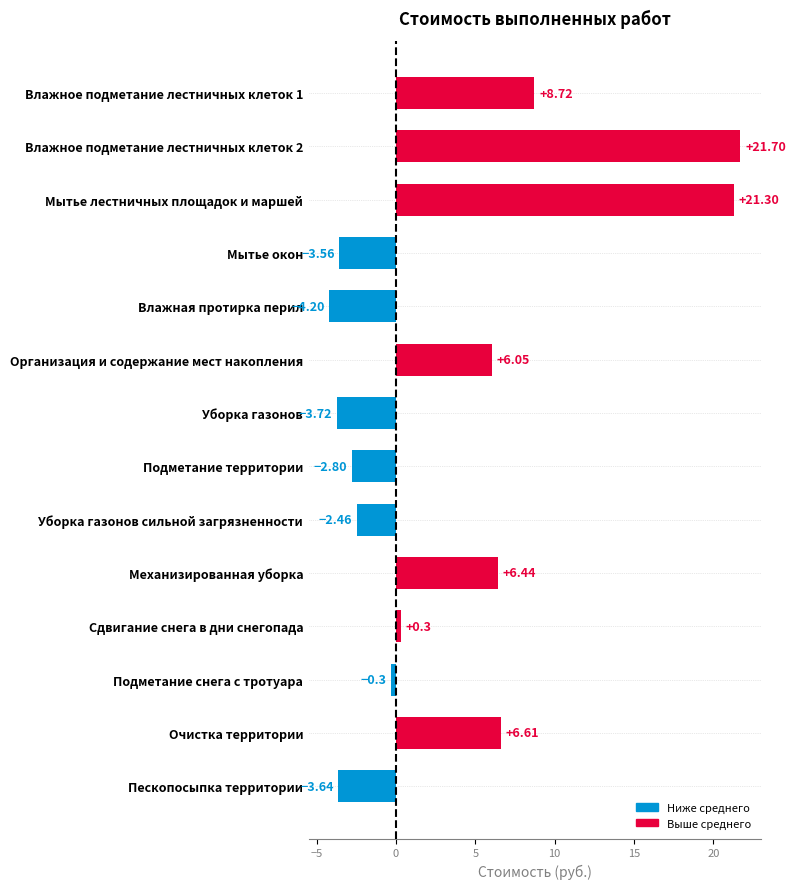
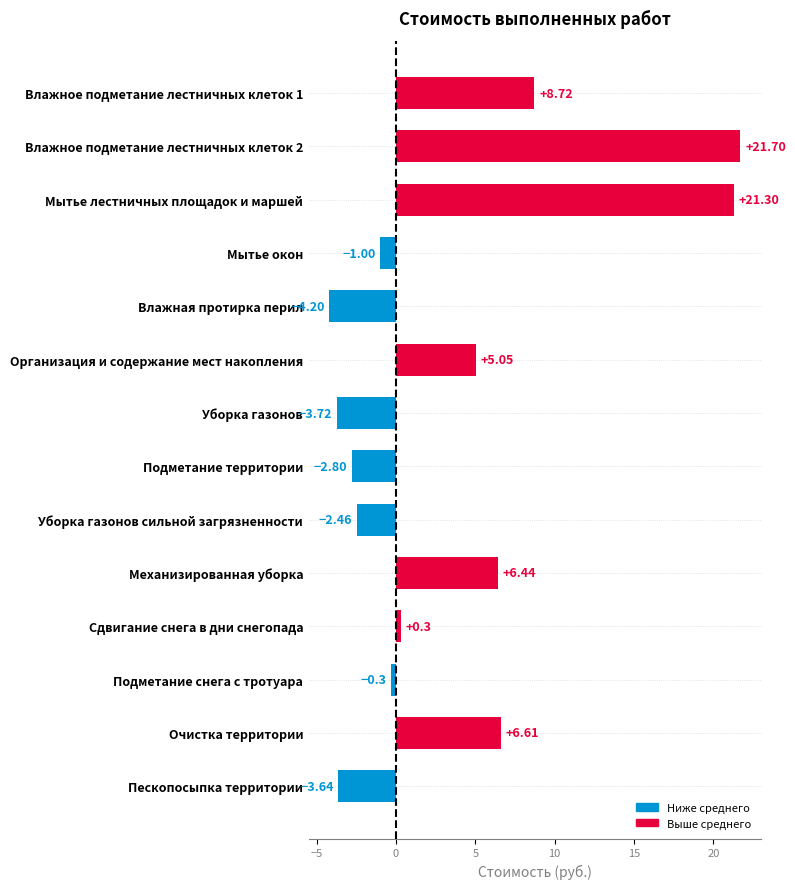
  {
    "Влажное подметание лестничных клеток 1": "+8.72",
    "Влажное подметание лестничных клеток 2": "+21.70",
    "Мытье лестничных площадок и маршей": "+21.30",
-   "Мытье окон": "-3.56",
+   "Мытье окон": "-1.00",
    "Влажная протирка перил": "-4.20",
-   "Организация и содержание мест накопления": "+6.05",
+   "Организация и содержание мест накопления": "+5.05",
    "Уборка газонов": "-3.72",
    "Подметание территории": "-2.80",
    "Уборка газонов сильной загрязненности": "-2.46",
    "Механизированная уборка": "+6.44",
    "Сдвигание снега в дни снегопада": "+0.3",
    "Подметание снега с тротуара": "-0.3",
    "Очистка территории": "+6.61",
    "Пескопосыпка территории": "-3.64"
  }
